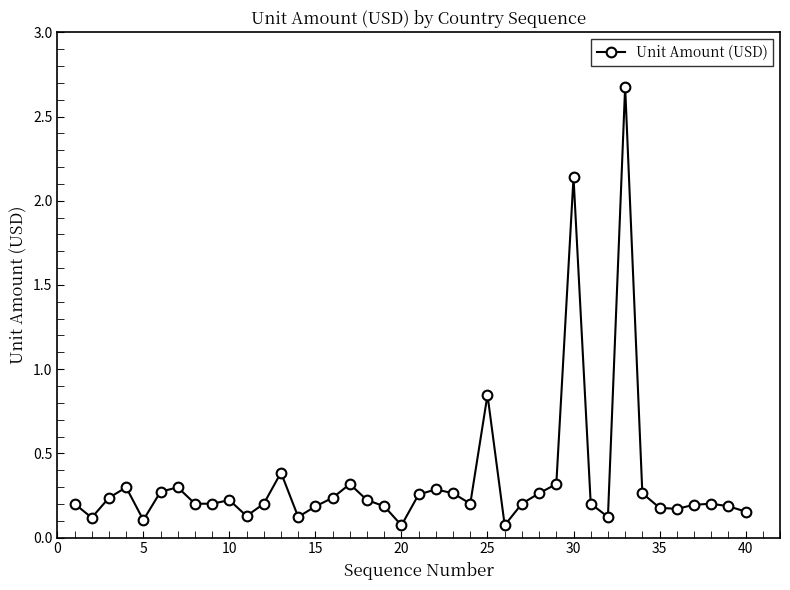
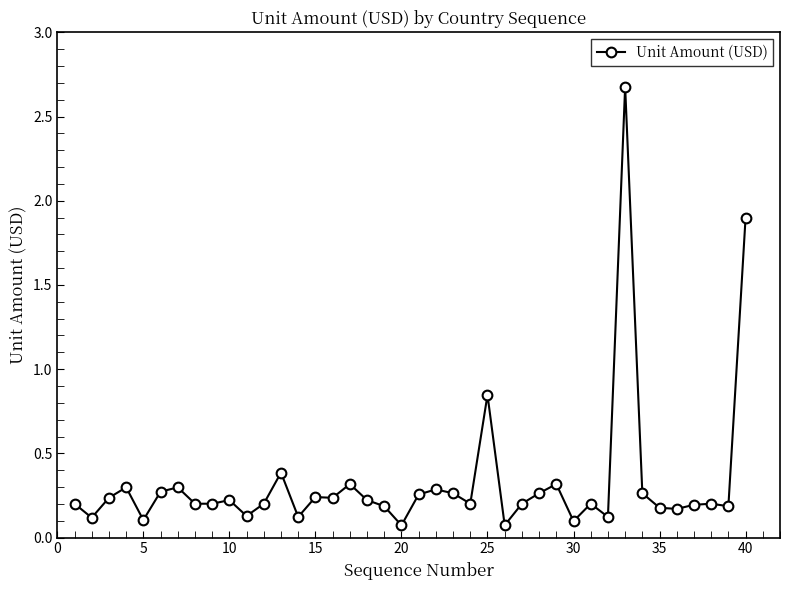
  {
    "5": 0.10,
    "10": 0.22,
-   "15": 0.19,
+   "15": 0.24,
    "20": 0.07,
    "25": 0.85,
-   "30": 2.14,
+   "30": 0.10,
    "35": 0.18,
-   "40": 0.15
+   "40": 1.90
  }
